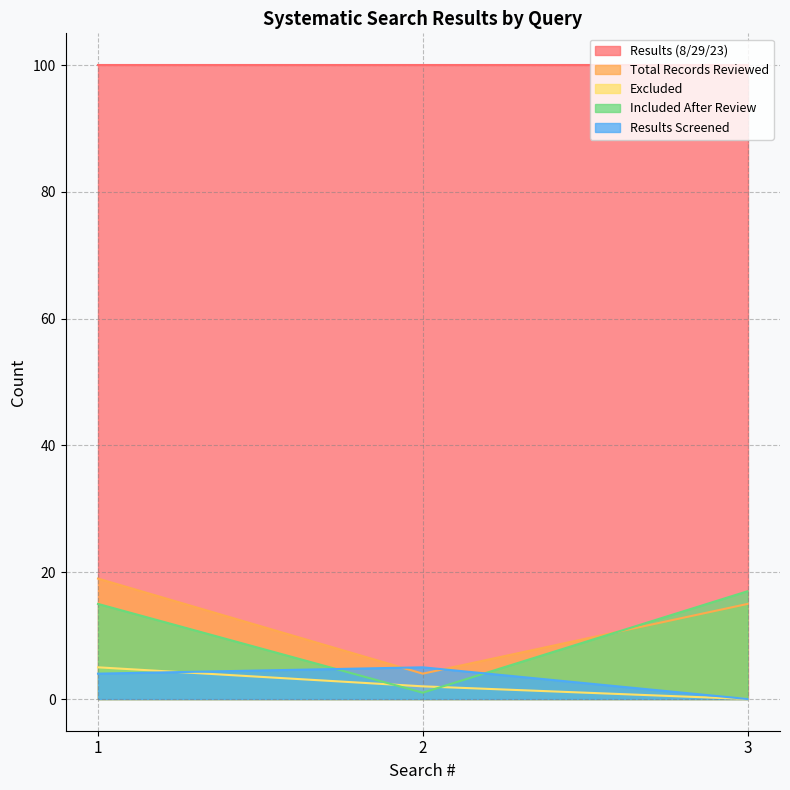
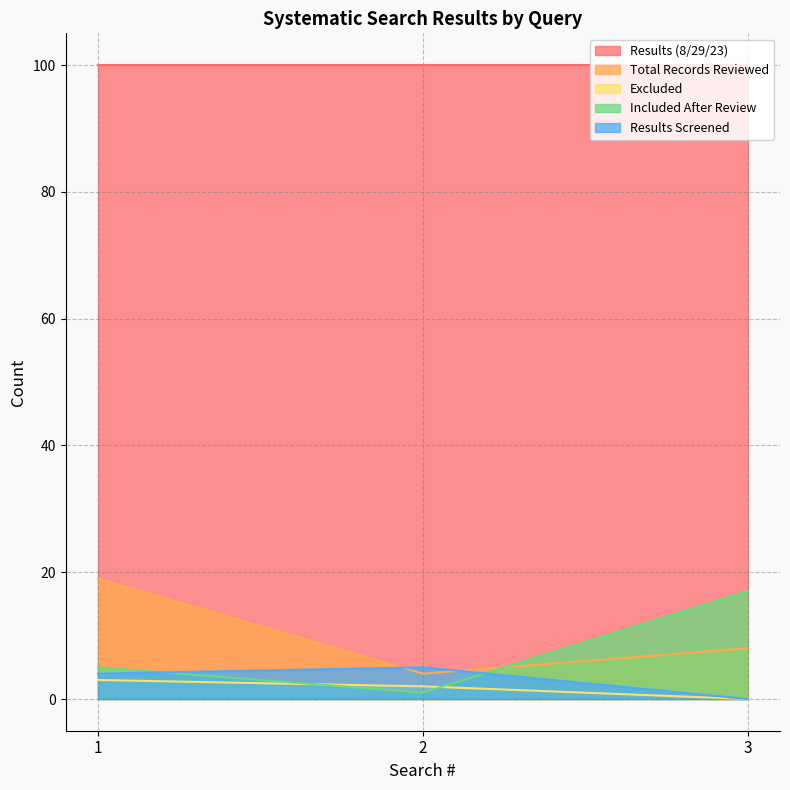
  {
    "Results (8/29/23)": {
      "1": 100,
      "2": 100
    },
    "Total Records Reviewed": {
      "1": 19,
      "2": 4,
-     "3": 15
+     "3": 8
    },
    "Excluded": {
-     "1": 5,
+     "1": 3,
      "2": 2
    },
    "Included After Review": {
-     "1": 15,
+     "1": 5,
      "2": 1,
      "3": 17
    },
    "Results Screened": {
      "1": 4,
      "2": 5
    }
  }
